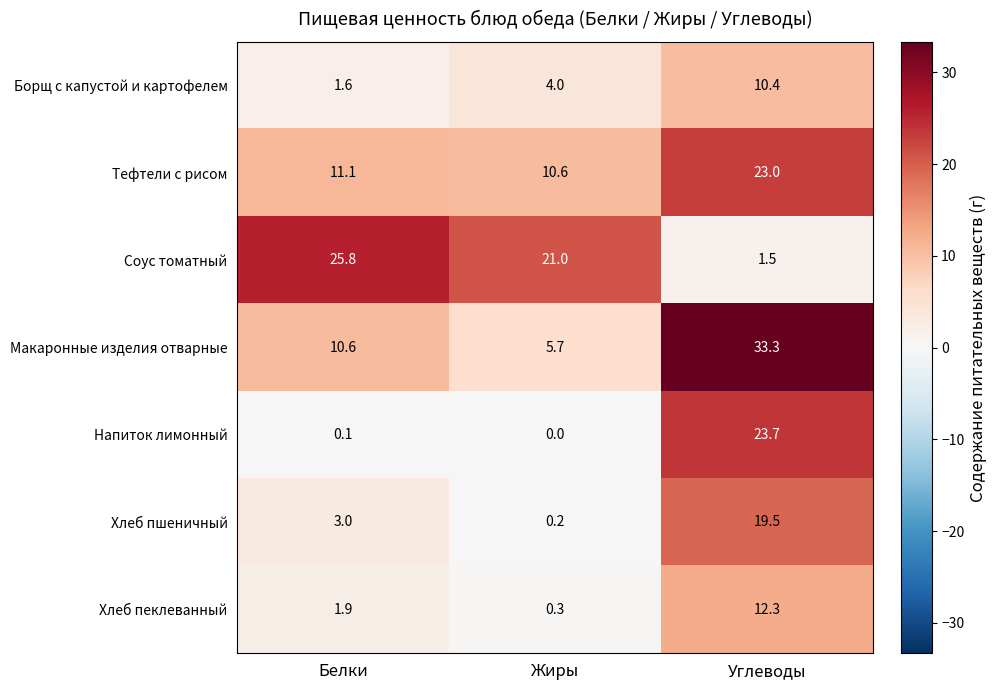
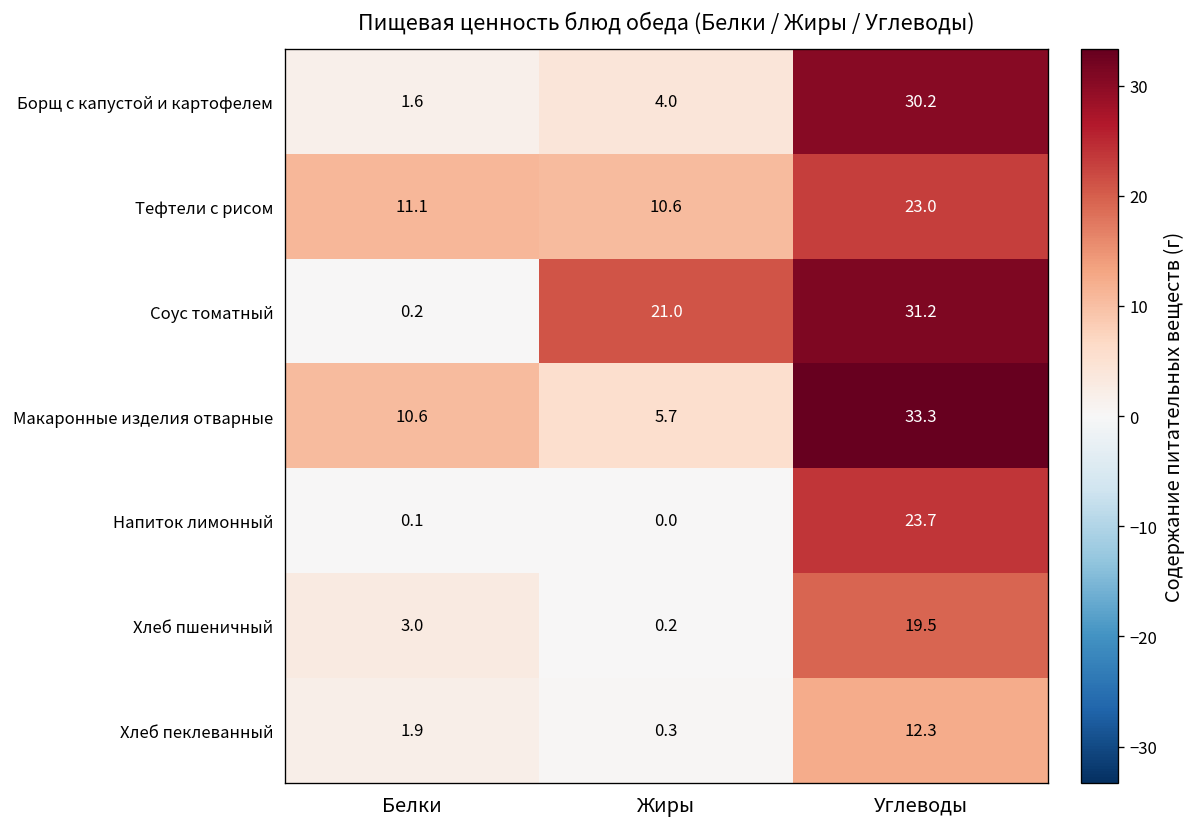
  {
    "Борщ с капустой и картофелем": {
      "Белки": 1.6,
      "Жиры": 4.0,
-     "Углеводы": 10.4
+     "Углеводы": 30.2
    },
    "Тефтели с рисом": {
      "Белки": 11.1,
      "Жиры": 10.6,
      "Углеводы": 23.0
    },
    "Соус томатный": {
-     "Белки": 25.8,
+     "Белки": 0.2,
      "Жиры": 21.0,
-     "Углеводы": 1.5
+     "Углеводы": 31.2
    },
    "Макаронные изделия отварные": {
      "Белки": 10.6,
      "Жиры": 5.7,
      "Углеводы": 33.3
    },
    "Напиток лимонный": {
      "Белки": 0.1,
      "Жиры": 0.0,
      "Углеводы": 23.7
    },
    "Хлеб пшеничный": {
      "Белки": 3.0,
      "Жиры": 0.2,
      "Углеводы": 19.5
    },
    "Хлеб пеклеванный": {
      "Белки": 1.9,
      "Жиры": 0.3,
      "Углеводы": 12.3
    }
  }
